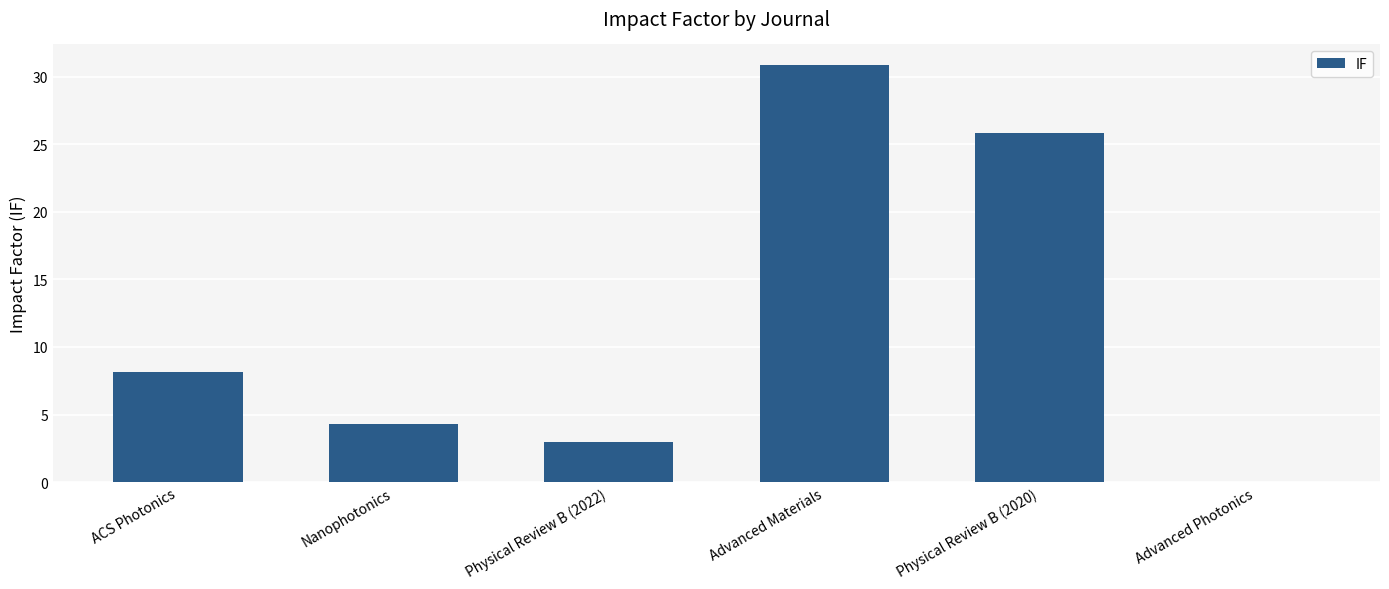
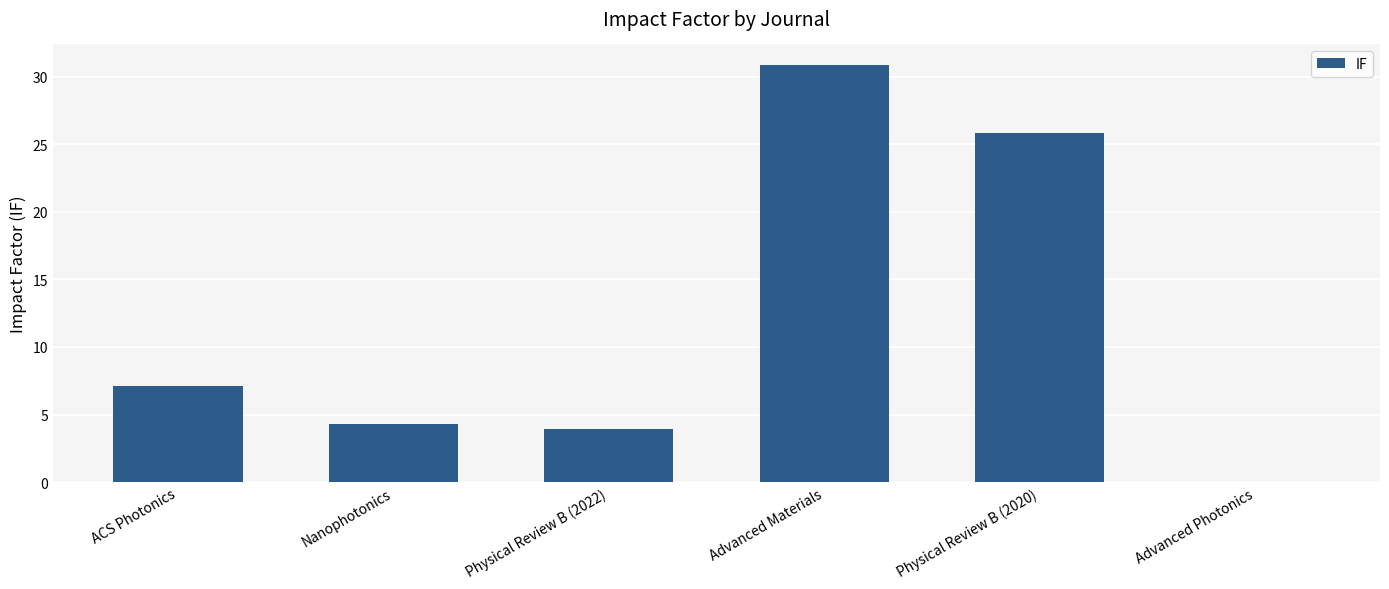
  {
-   "ACS Photonics": 8.2,
+   "ACS Photonics": 7.1,
    "Nanophotonics": 4.3,
-   "Physical Review B (2022)": 3.0,
+   "Physical Review B (2022)": 3.9,
    "Advanced Materials": 30.9,
    "Physical Review B (2020)": 25.9,
    "Advanced Photonics": 0.0
  }
